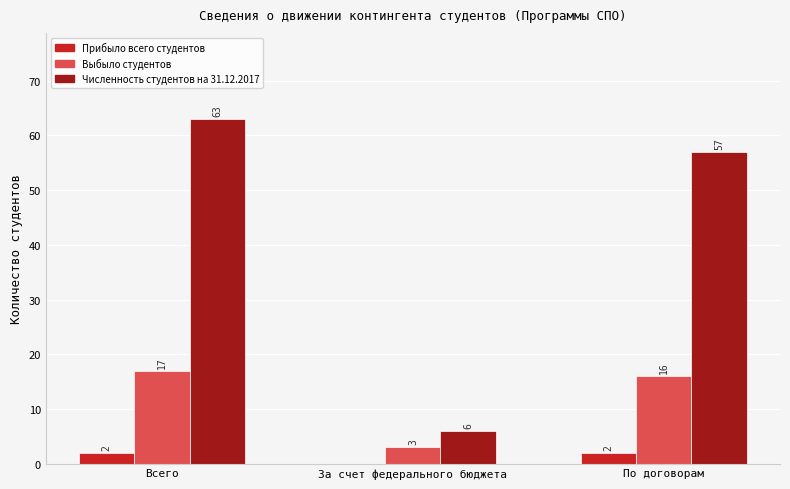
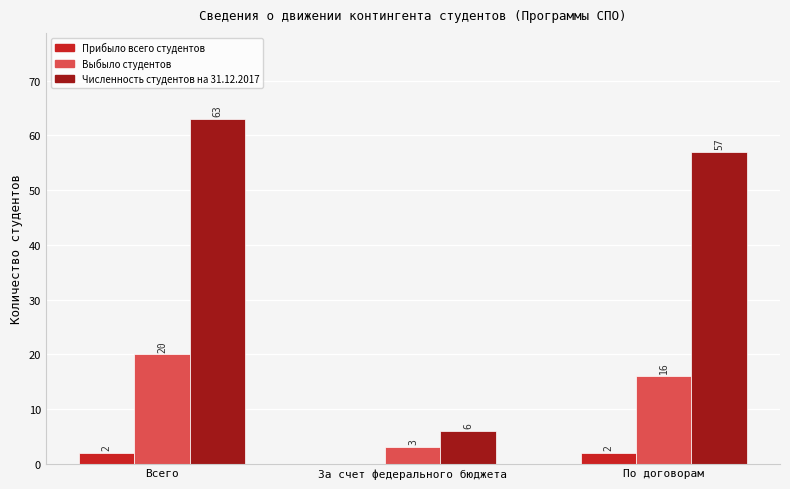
  {
    "Выбыло студентов": {
-     "Всего": 17,
+     "Всего": 20,
      "За счет федерального бюджета": 3,
      "По договорам": 16
    }
  }
